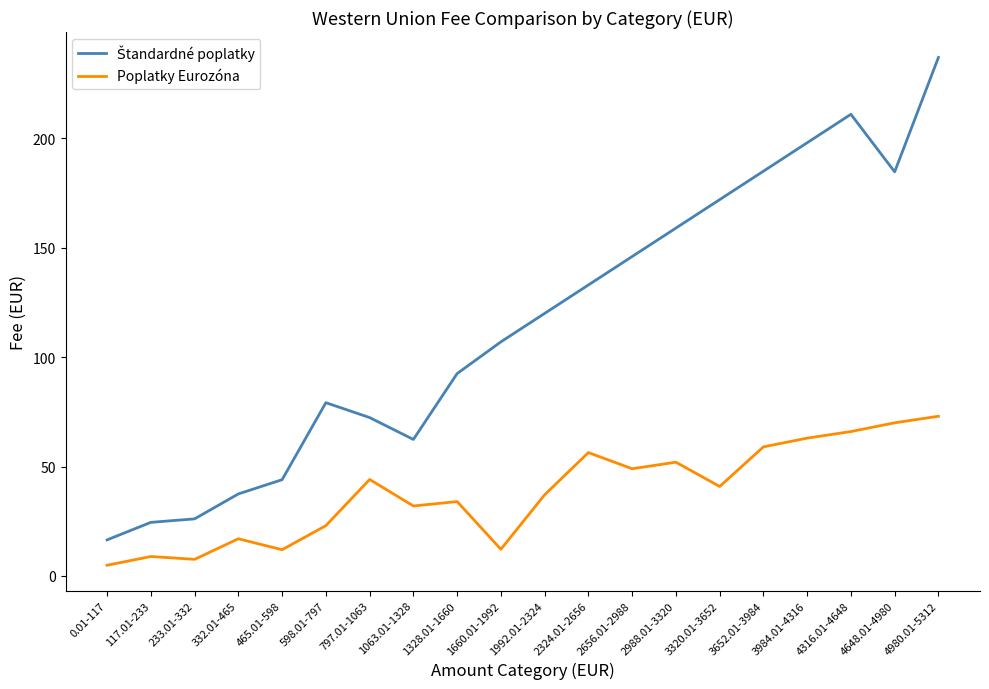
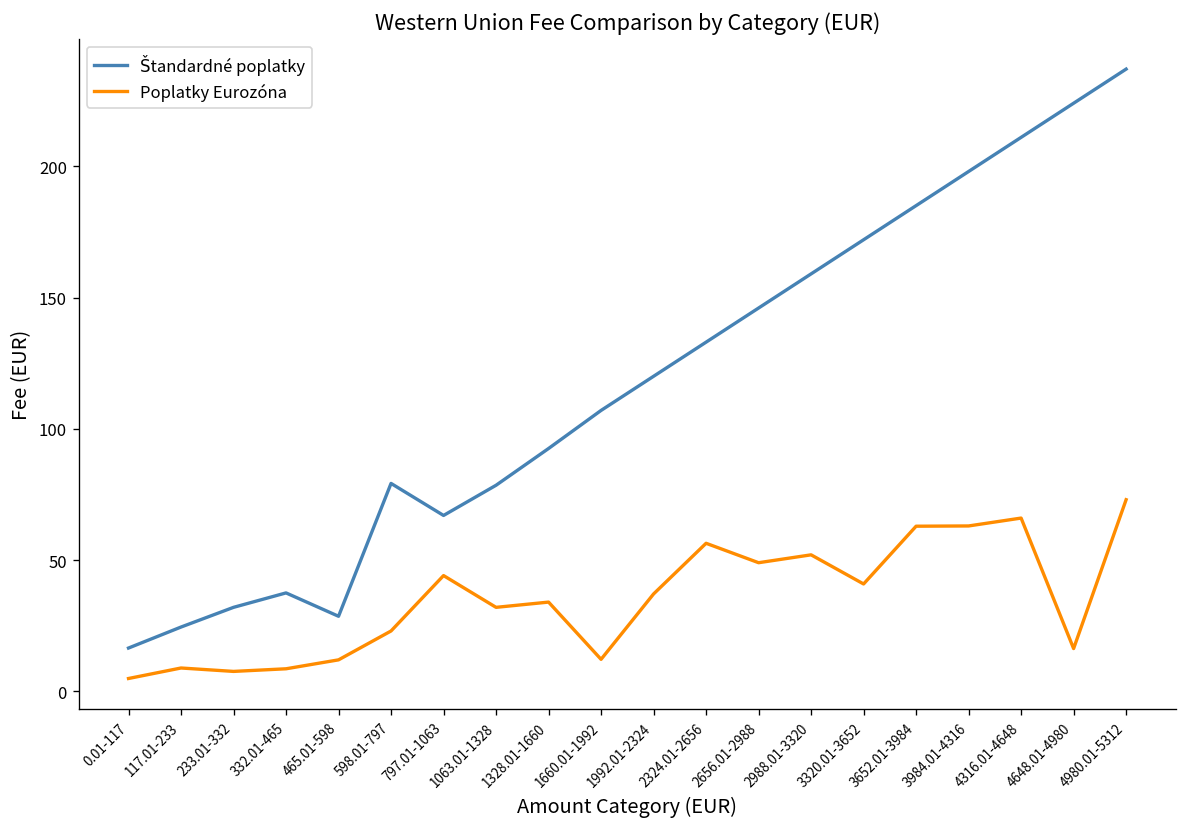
  {
    "Štandardné poplatky": {
      "0.01-117": 17,
      "117.01-233": 25,
-     "233.01-332": 26,
+     "233.01-332": 32,
      "332.01-465": 38,
-     "465.01-598": 44,
+     "465.01-598": 29,
      "598.01-797": 79,
-     "797.01-1063": 72,
-     "1063.01-1328": 62,
+     "797.01-1063": 67,
+     "1063.01-1328": 79,
      "1328.01-1660": 93,
      "1660.01-1992": 107,
      "1992.01-2324": 120,
      "2324.01-2656": 133,
      "2656.01-2988": 146,
      "2988.01-3320": 159,
      "3320.01-3652": 172,
      "3652.01-3984": 185,
      "3984.01-4316": 198,
      "4316.01-4648": 211,
-     "4648.01-4980": 185,
+     "4648.01-4980": 224,
      "4980.01-5312": 237
    },
    "Poplatky Eurozóna": {
      "0.01-117": 5,
      "117.01-233": 9,
      "233.01-332": 8,
-     "332.01-465": 17,
+     "332.01-465": 9,
      "465.01-598": 12,
      "598.01-797": 23,
      "797.01-1063": 44,
      "1063.01-1328": 32,
      "1328.01-1660": 34,
      "1660.01-1992": 12,
      "1992.01-2324": 37,
      "2324.01-2656": 56,
      "2656.01-2988": 49,
      "2988.01-3320": 52,
      "3320.01-3652": 41,
-     "3652.01-3984": 59,
+     "3652.01-3984": 63,
      "3984.01-4316": 63,
      "4316.01-4648": 66,
-     "4648.01-4980": 70,
+     "4648.01-4980": 16,
      "4980.01-5312": 73
    }
  }
